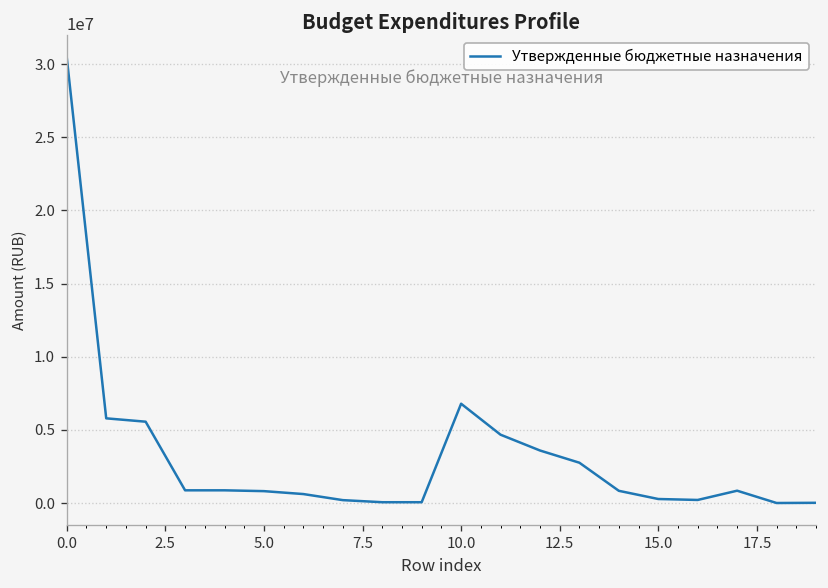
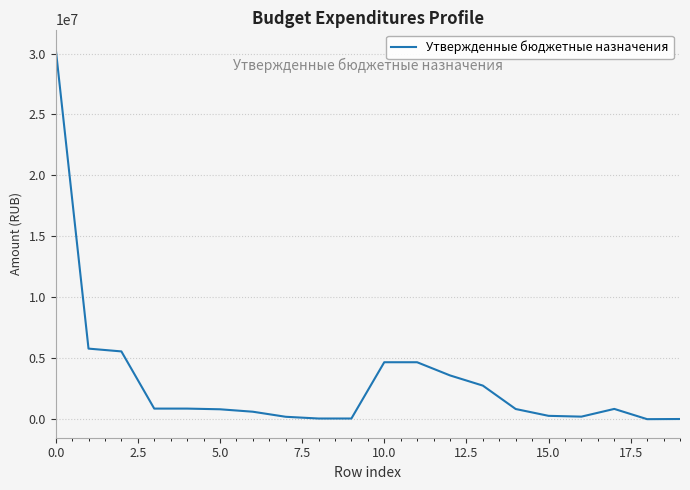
  {
    "0.0": 30400000,
    "5.0": 800000,
-   "10.0": 6800000,
+   "10.0": 4700000,
    "15.0": 300000
  }
